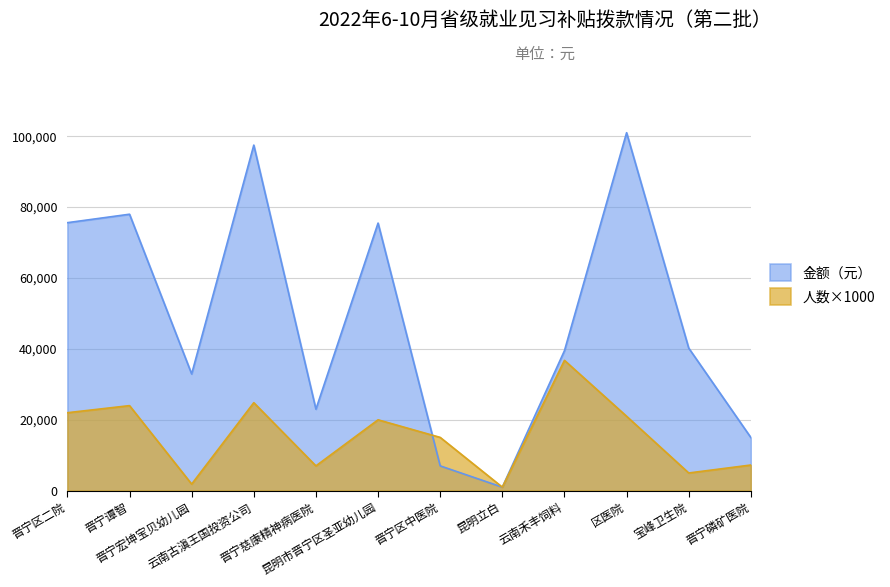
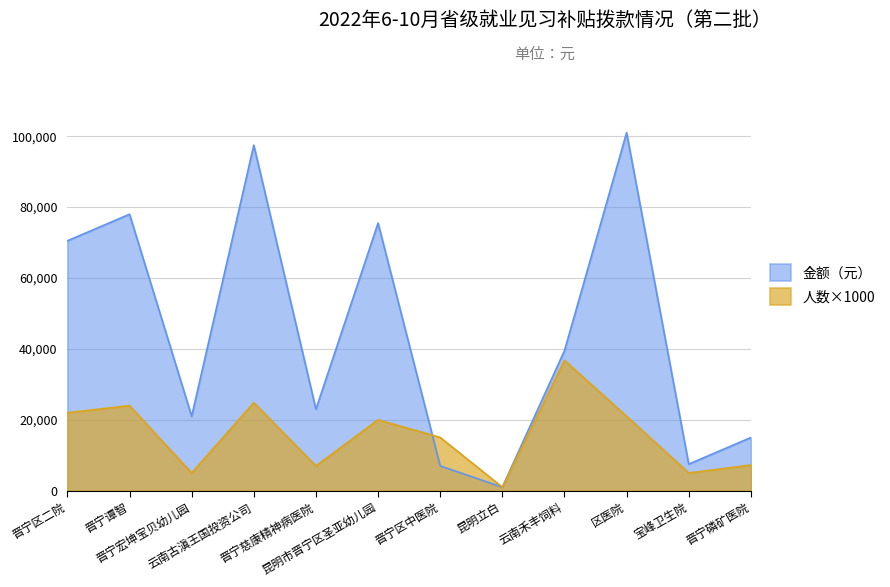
  {
    "金额（元）": {
-     "晋宁区二院": "76,000",
+     "晋宁区二院": "71,000",
      "晋宁谭智": "78,000",
-     "晋宁宏坤宝贝幼儿园": "33,000",
+     "晋宁宏坤宝贝幼儿园": "21,000",
      "云南古滇王国投资公司": "98,000",
      "晋宁慈康精神病医院": "23,000",
      "昆明市晋宁区圣亚幼儿园": "76,000",
      "晋宁区中医院": "7,000",
      "云南禾丰饲料": "40,000",
      "区医院": "101,000",
-     "宝峰卫生院": "40,000",
+     "宝峰卫生院": "8,000",
      "晋宁磷矿医院": "15,000"
    },
    "人数×1000": {
      "晋宁区二院": "22,000",
      "晋宁谭智": "24,000",
-     "晋宁宏坤宝贝幼儿园": "2,000",
+     "晋宁宏坤宝贝幼儿园": "5,000",
      "云南古滇王国投资公司": "25,000",
      "晋宁慈康精神病医院": "7,000",
      "昆明市晋宁区圣亚幼儿园": "20,000",
      "晋宁区中医院": "15,000",
      "云南禾丰饲料": "37,000",
      "区医院": "21,000",
      "宝峰卫生院": "5,000",
      "晋宁磷矿医院": "7,000"
    }
  }
